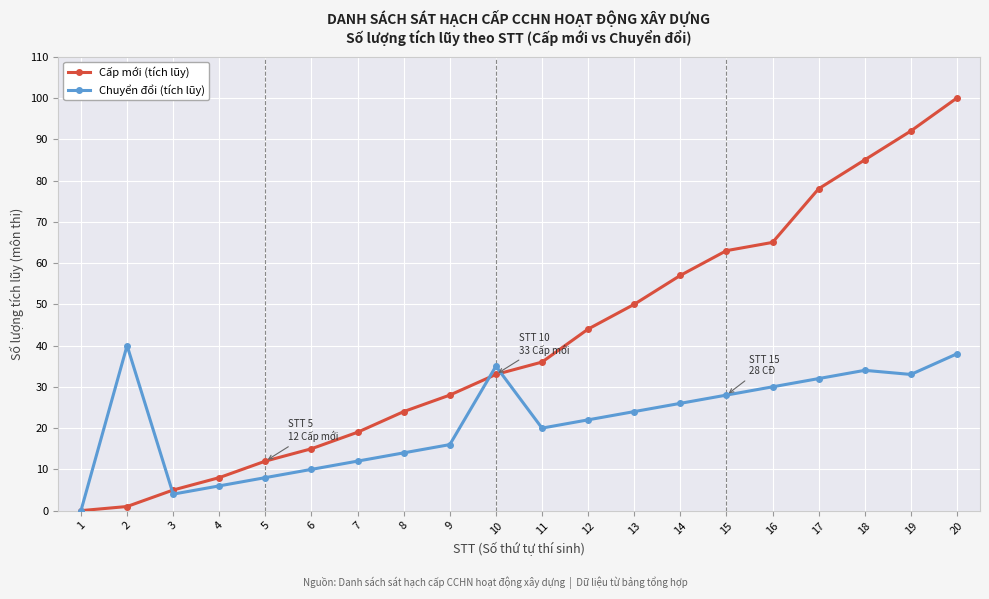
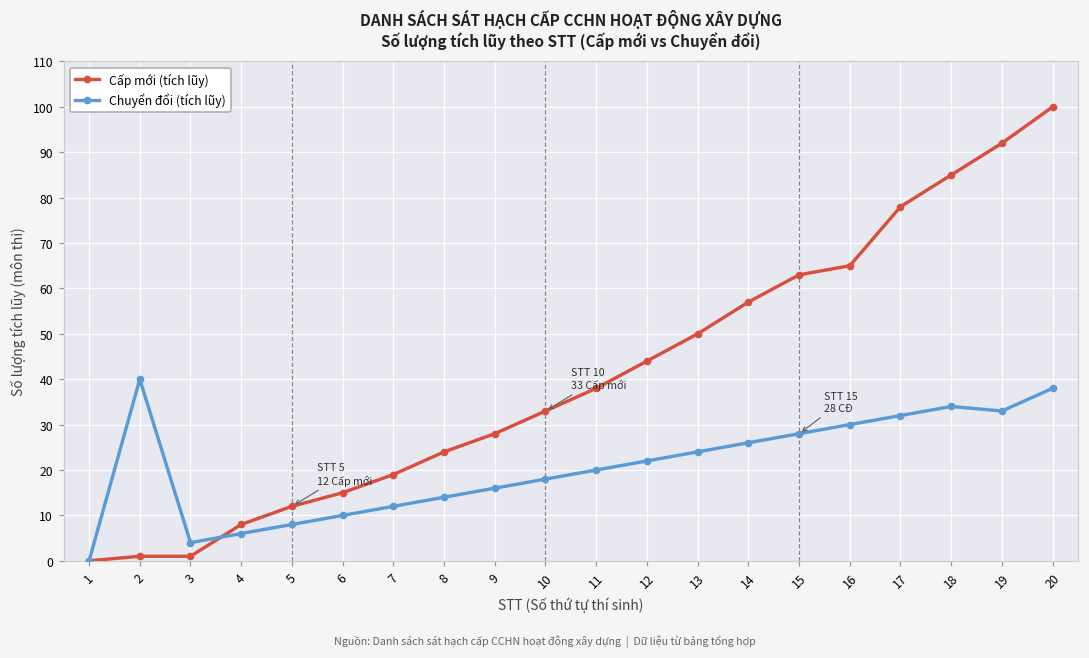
  {
    "Cấp mới (tích lũy)": {
      "2": 1,
-     "3": 5,
+     "3": 1,
      "4": 8,
      "5": 12,
      "7": 19,
      "8": 24,
      "9": 28,
      "10": 33,
-     "11": 36,
+     "11": 38,
      "12": 44,
      "13": 50,
      "14": 57,
      "15": 63,
      "16": 65,
      "17": 78,
      "18": 85,
      "19": 92,
      "20": 100
    },
    "Chuyển đổi (tích lũy)": {
      "2": 40,
      "3": 4,
      "4": 6,
      "5": 8,
      "6": 10,
      "7": 12,
      "8": 14,
      "9": 16,
-     "10": 35,
+     "10": 18,
      "11": 20,
      "12": 22,
      "13": 24,
      "14": 26,
      "17": 32,
      "18": 34,
      "19": 33,
      "20": 38
    }
  }
